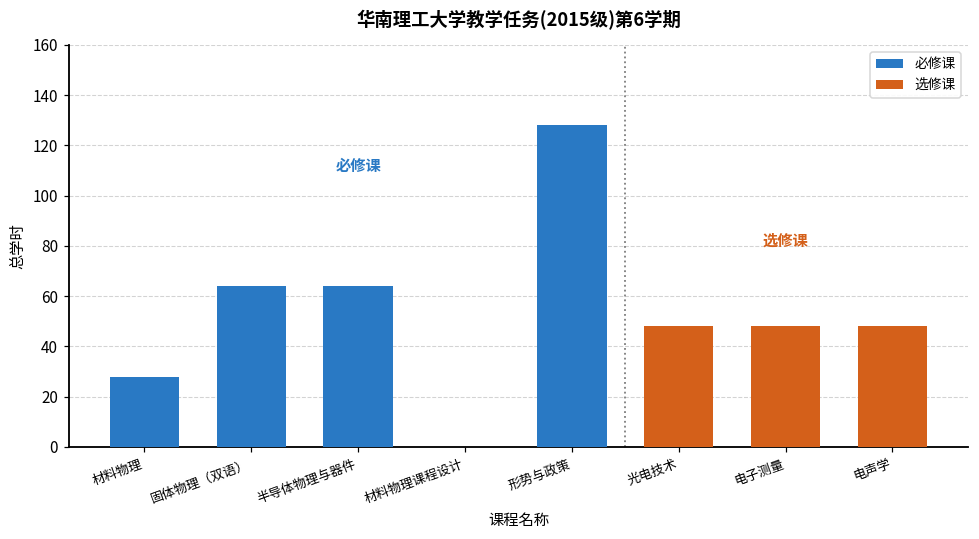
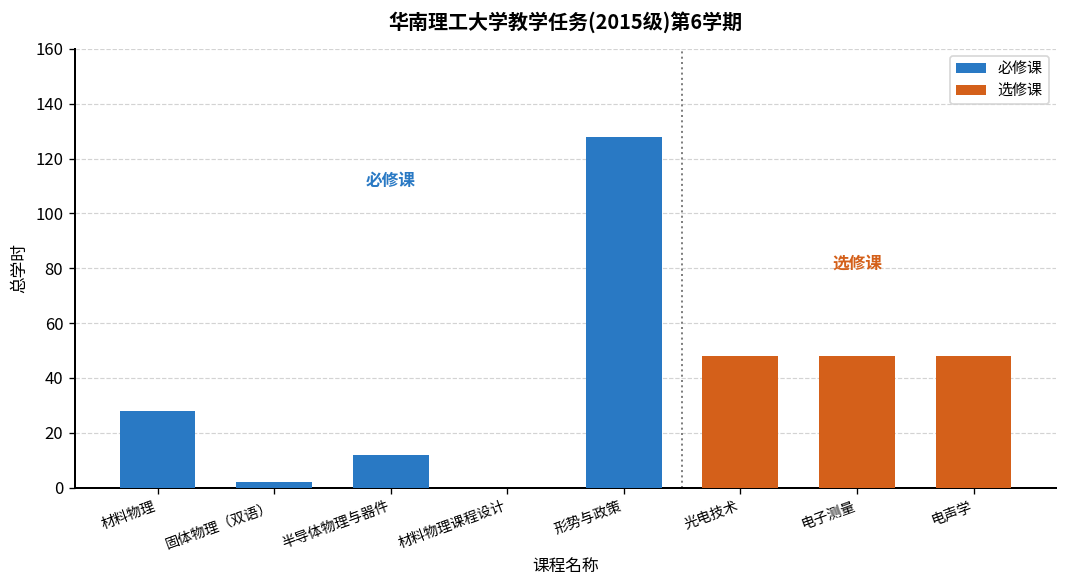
  {
    "必修课": {
      "材料物理": 28,
-     "固体物理（双语）": 64,
-     "半导体物理与器件": 64,
+     "固体物理（双语）": 2,
+     "半导体物理与器件": 12,
      "材料物理课程设计": 0,
      "形势与政策": 128
    },
    "选修课": {
      "光电技术": 48,
      "电子测量": 48,
      "电声学": 48
    }
  }
